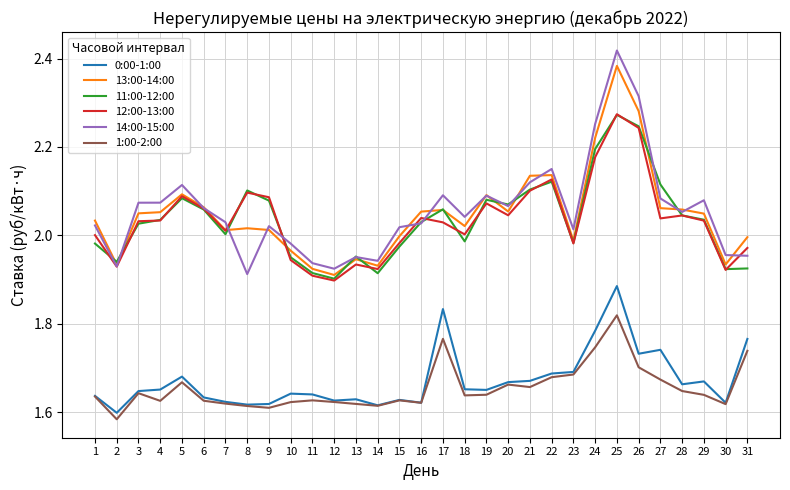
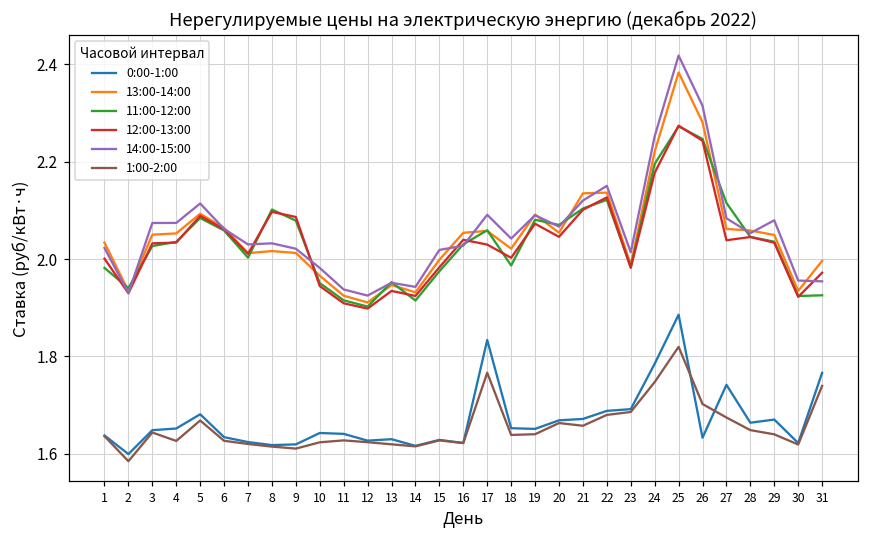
  {
    "0:00-1:00": {
      "2": 1.60,
      "4": 1.65,
      "5": 1.68,
      "6": 1.63,
      "9": 1.62,
      "10": 1.64,
      "11": 1.64,
      "13": 1.63,
      "17": 1.83,
      "18": 1.65,
      "19": 1.65,
      "21": 1.67,
      "22": 1.69,
      "23": 1.69,
      "24": 1.78,
      "25": 1.89,
-     "26": 1.73,
+     "26": 1.63,
      "27": 1.74,
      "28": 1.66,
      "29": 1.67,
      "31": 1.77
    },
    "13:00-14:00": {
      "1": 2.03,
      "3": 2.05,
      "4": 2.05,
      "8": 2.02,
      "9": 2.01,
      "10": 1.97,
      "11": 1.92,
      "12": 1.91,
      "14": 1.93,
      "15": 2.00,
      "16": 2.05,
      "18": 2.02,
      "20": 2.05,
      "21": 2.13,
      "22": 2.14,
      "24": 2.22,
      "25": 2.38,
      "26": 2.28,
      "27": 2.06,
      "29": 2.05,
      "30": 1.93,
      "31": 2.00
    },
    "11:00-12:00": {
      "1": 1.98,
      "2": 1.94,
      "7": 2.00,
      "9": 2.08,
      "10": 1.95,
      "11": 1.92,
      "14": 1.91,
      "15": 1.97,
      "18": 1.99,
      "19": 2.08,
      "24": 2.20,
      "27": 2.12,
      "31": 1.93
    },
    "12:00-13:00": {
      "1": 2.00,
      "9": 2.09,
      "10": 1.94,
      "11": 1.91,
      "13": 1.93,
      "14": 1.92,
      "15": 1.98,
      "16": 2.04,
      "17": 2.03,
      "18": 2.00,
      "19": 2.07,
      "20": 2.05,
      "24": 2.18,
      "27": 2.04,
      "31": 1.97
    },
    "14:00-15:00": {
      "1": 2.02,
      "3": 2.07,
      "4": 2.07,
      "5": 2.11,
      "7": 2.03,
-     "8": 1.91,
+     "8": 2.03,
      "9": 2.02,
      "10": 1.98,
      "11": 1.94,
      "12": 1.92,
      "14": 1.94,
      "15": 2.02,
      "17": 2.09,
      "18": 2.04,
      "21": 2.12,
      "22": 2.15,
      "23": 2.01,
      "24": 2.25,
      "25": 2.42,
      "26": 2.31,
      "27": 2.08,
      "29": 2.08,
      "30": 1.96,
      "31": 1.95
    },
    "1:00-2:00": {
      "2": 1.58,
      "4": 1.63,
      "5": 1.67,
      "6": 1.63,
      "9": 1.61,
      "10": 1.62,
      "11": 1.63,
      "13": 1.62,
      "17": 1.77,
      "18": 1.64,
      "19": 1.64,
      "21": 1.66,
      "22": 1.68,
      "23": 1.69,
      "24": 1.75,
      "25": 1.82,
      "26": 1.70,
      "27": 1.67,
      "28": 1.65,
      "29": 1.64,
      "31": 1.74
    }
  }
